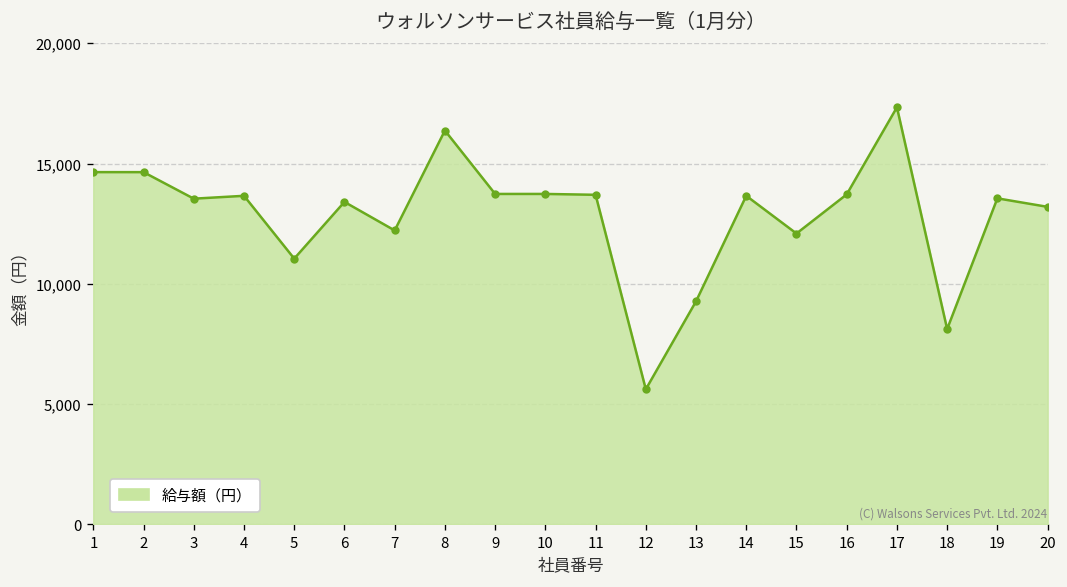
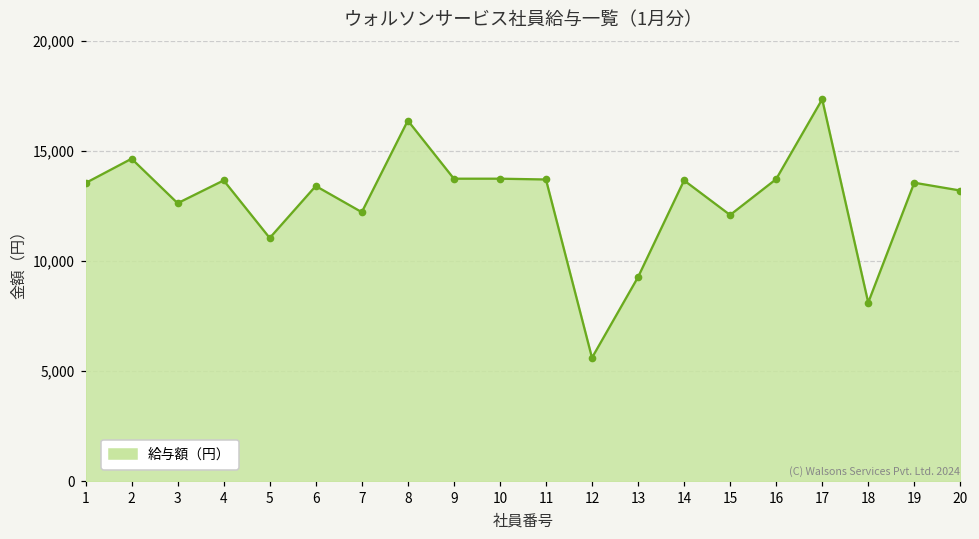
  {
-   "1": "14,600",
+   "1": "13,500",
    "2": "14,600",
-   "3": "13,500",
+   "3": "12,600",
    "4": "13,700",
    "5": "11,000",
    "6": "13,400",
    "7": "12,200",
    "8": "16,400",
    "9": "13,700",
    "10": "13,700",
    "11": "13,700",
    "12": "5,600",
    "13": "9,300",
    "14": "13,700",
    "15": "12,100",
    "16": "13,700",
    "17": "17,300",
    "18": "8,100",
    "19": "13,600",
    "20": "13,200"
  }
